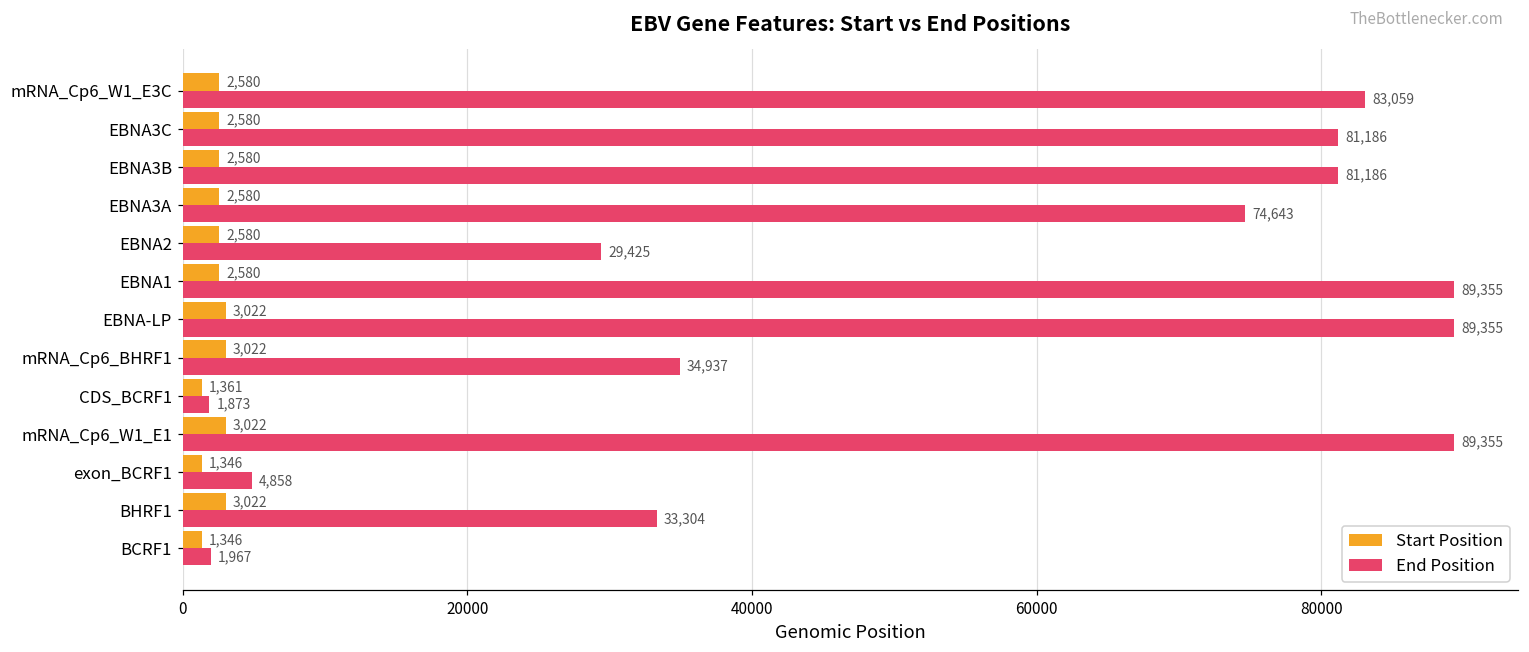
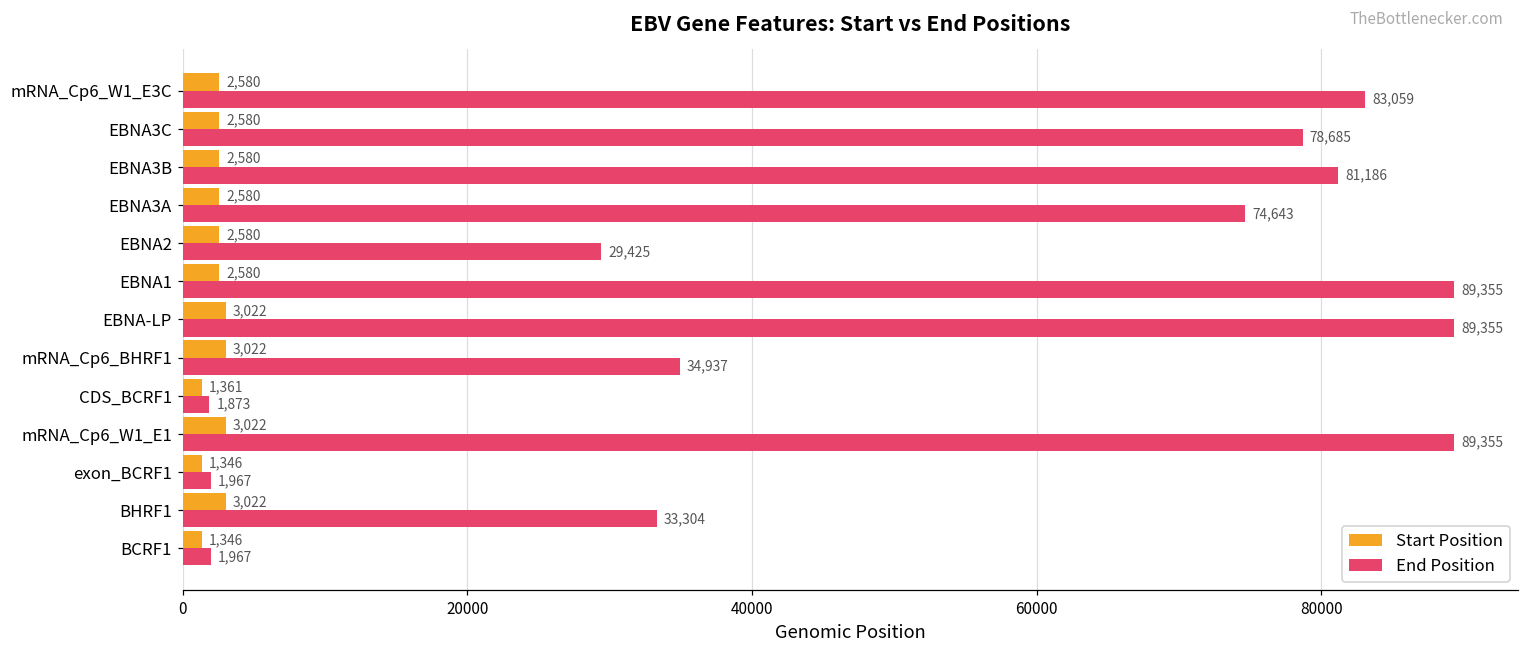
  {
    "Start Position": {
      "mRNA_Cp6_W1_E3C": "2,580",
      "EBNA3C": "2,580",
      "EBNA3B": "2,580",
      "EBNA3A": "2,580",
      "EBNA2": "2,580",
      "EBNA1": "2,580",
      "EBNA-LP": "3,022",
      "mRNA_Cp6_BHRF1": "3,022",
      "CDS_BCRF1": "1,361",
      "mRNA_Cp6_W1_E1": "3,022",
      "exon_BCRF1": "1,346",
      "BHRF1": "3,022",
      "BCRF1": "1,346"
    },
    "End Position": {
      "mRNA_Cp6_W1_E3C": "83,059",
-     "EBNA3C": "81,186",
+     "EBNA3C": "78,685",
      "EBNA3B": "81,186",
      "EBNA3A": "74,643",
      "EBNA2": "29,425",
      "EBNA1": "89,355",
      "EBNA-LP": "89,355",
      "mRNA_Cp6_BHRF1": "34,937",
      "CDS_BCRF1": "1,873",
      "mRNA_Cp6_W1_E1": "89,355",
-     "exon_BCRF1": "4,858",
+     "exon_BCRF1": "1,967",
      "BHRF1": "33,304",
      "BCRF1": "1,967"
    }
  }
